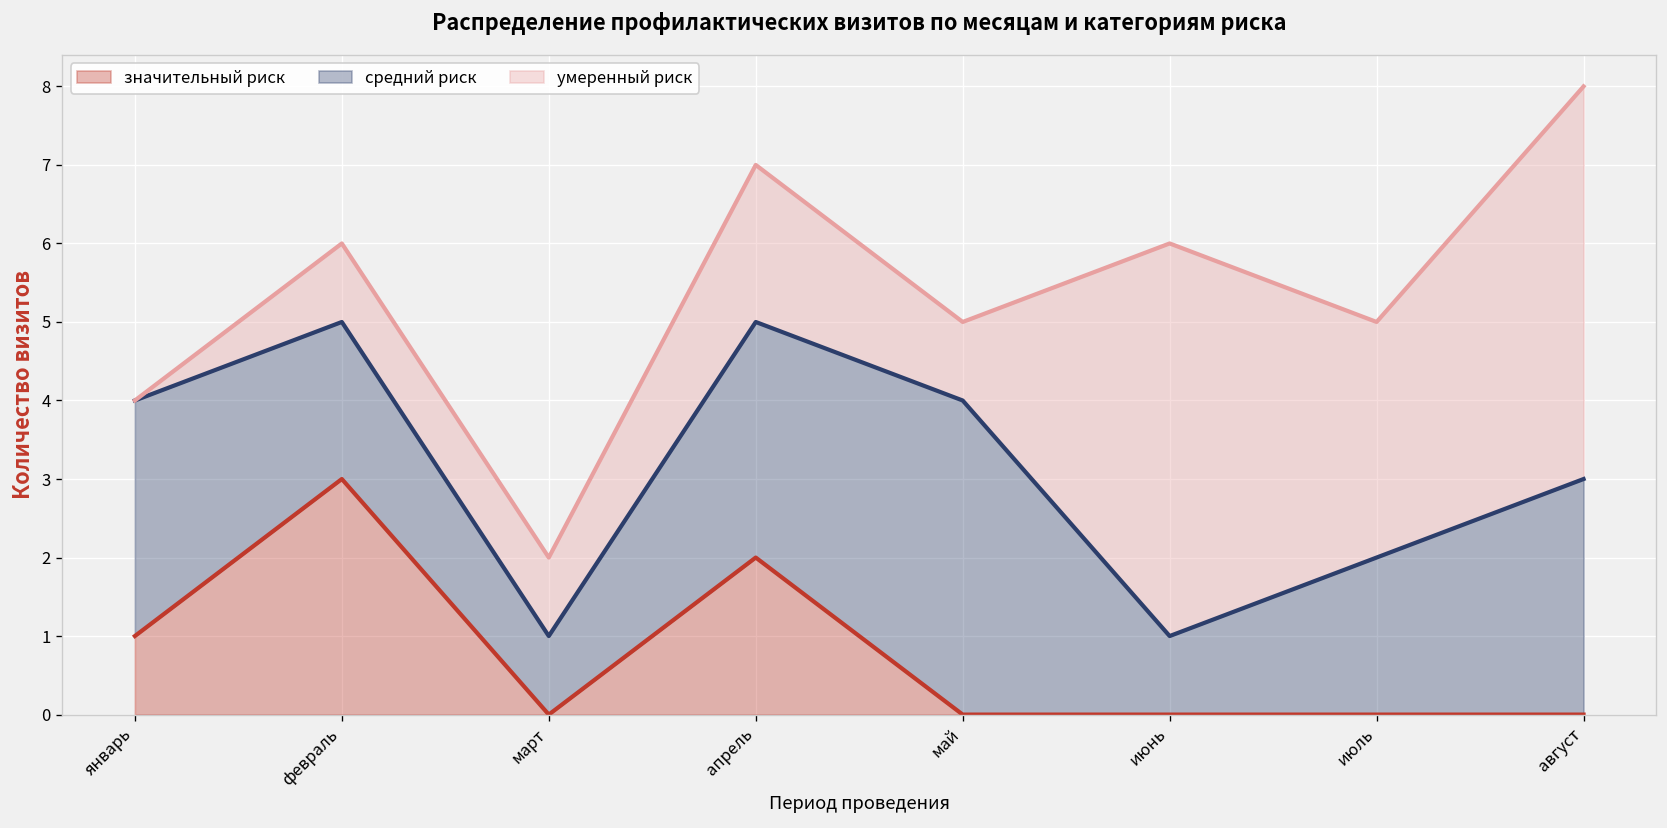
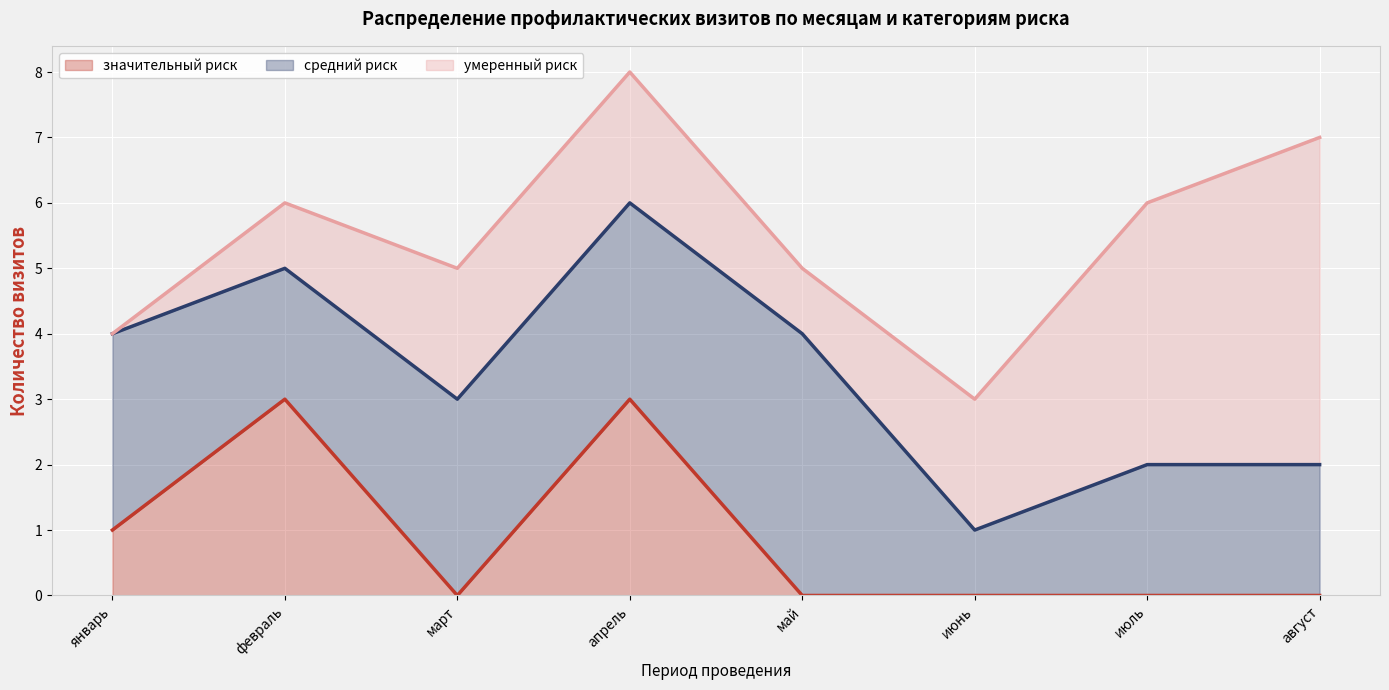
  {
    "значительный риск": {
      "январь": 1,
      "февраль": 3,
      "март": 0,
-     "апрель": 2,
+     "апрель": 3,
      "май": 0,
      "июнь": 0,
      "июль": 0,
      "август": 0
    },
    "средний риск": {
      "февраль": 2,
-     "март": 1,
+     "март": 3,
      "апрель": 3,
      "май": 4,
      "июнь": 1,
      "июль": 2,
-     "август": 3
+     "август": 2
    },
    "умеренный риск": {
      "февраль": 1,
-     "март": 1,
+     "март": 2,
      "апрель": 2,
      "май": 1,
-     "июнь": 5,
-     "июль": 3,
+     "июнь": 2,
+     "июль": 4,
      "август": 5
    }
  }
